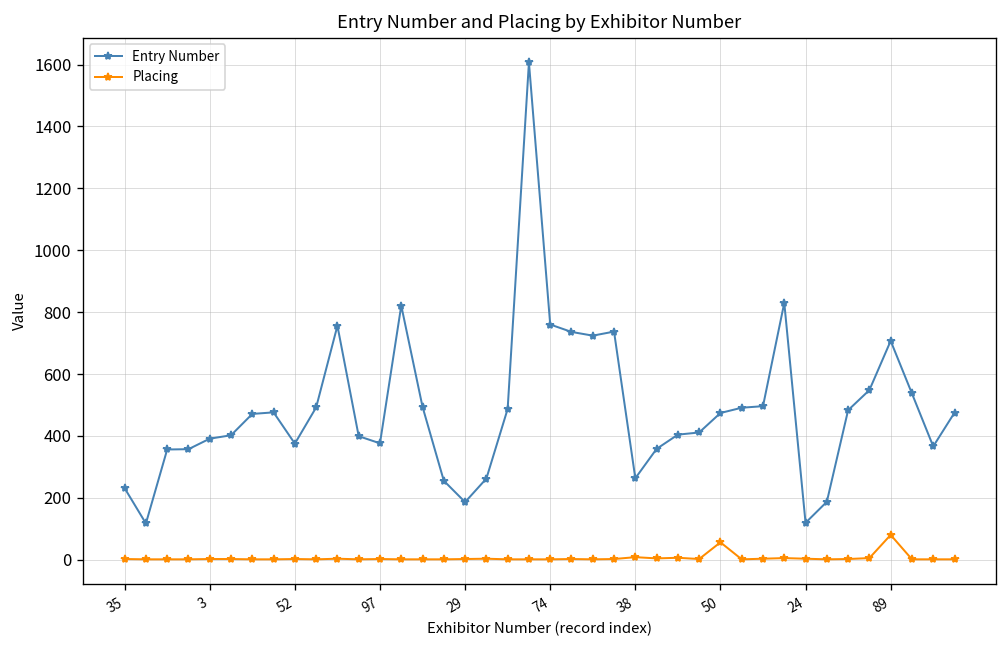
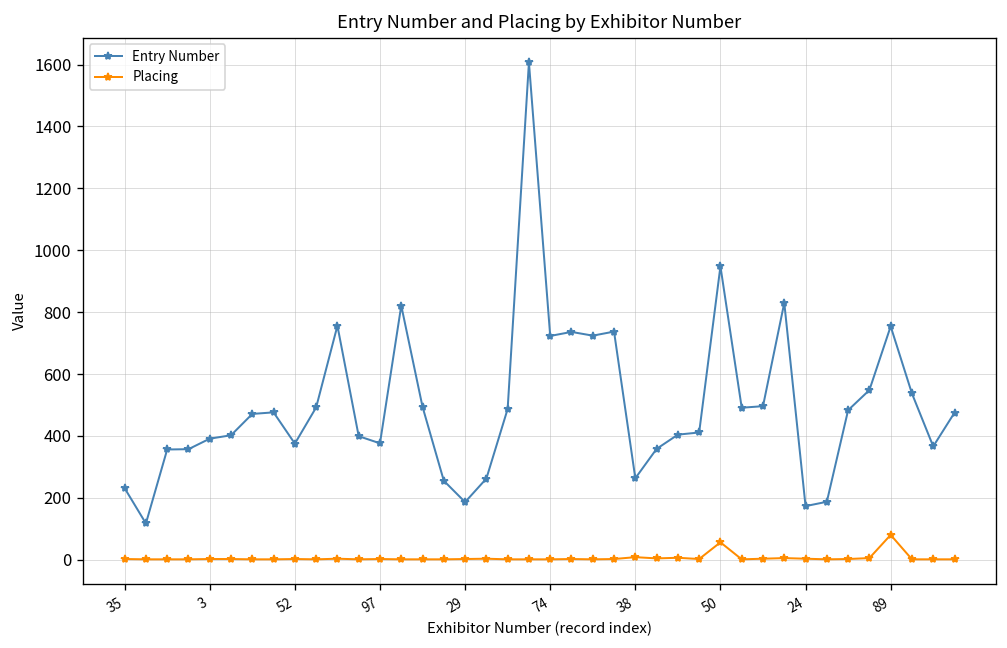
  {
    "Entry Number": {
      "52": 380,
      "97": 380,
-     "74": 760,
-     "50": 470,
-     "24": 120,
-     "89": 710
+     "74": 720,
+     "50": 950,
+     "24": 170,
+     "89": 750
    },
    "Placing": {
      "52": 0,
      "97": 0,
      "74": 0,
      "50": 60,
      "24": 0,
      "89": 80
    }
  }
